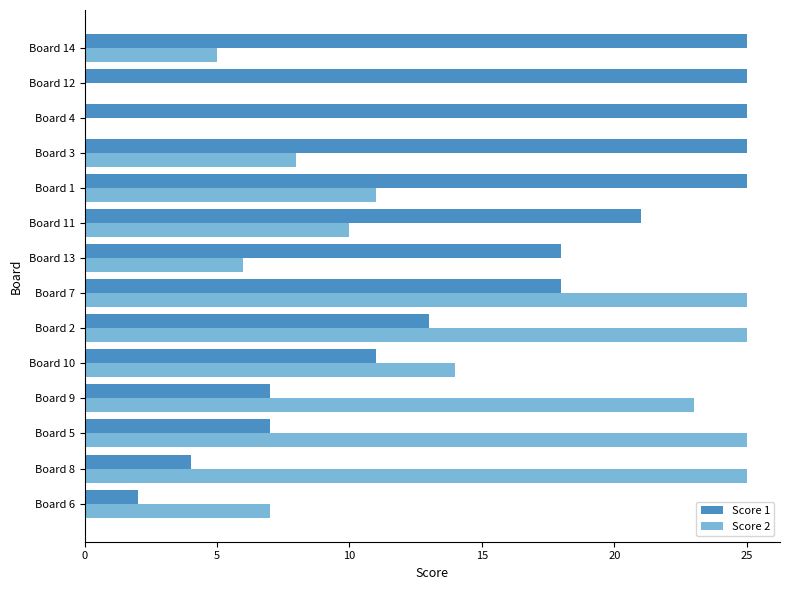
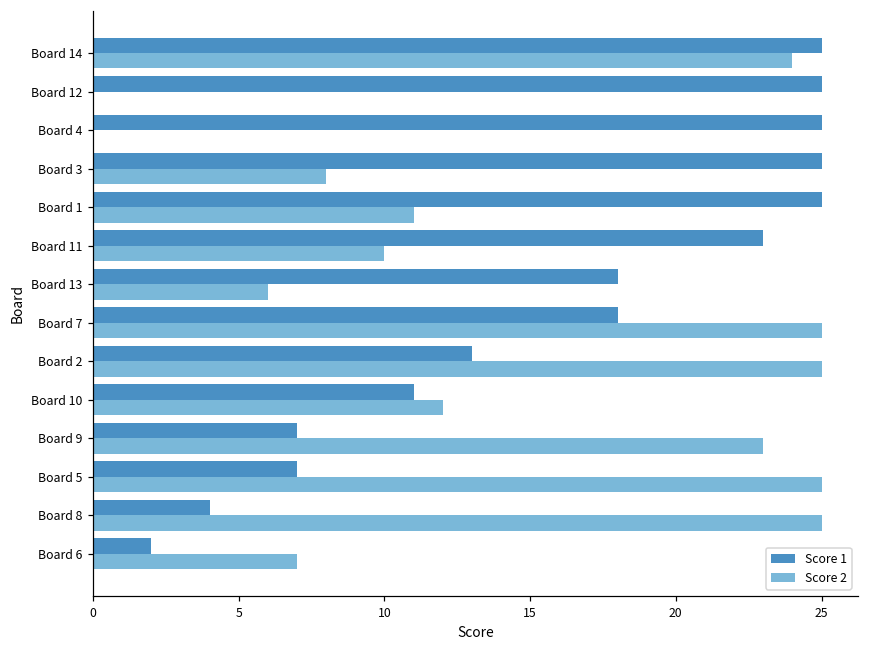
  {
    "Score 1": {
      "Board 14": 25,
      "Board 12": 25,
      "Board 4": 25,
      "Board 3": 25,
      "Board 1": 25,
-     "Board 11": 21,
+     "Board 11": 23,
      "Board 13": 18,
      "Board 7": 18,
      "Board 2": 13,
      "Board 10": 11,
      "Board 9": 7,
      "Board 5": 7,
      "Board 8": 4,
      "Board 6": 2
    },
    "Score 2": {
-     "Board 14": 5,
+     "Board 14": 24,
      "Board 12": 0,
      "Board 4": 0,
      "Board 3": 8,
      "Board 1": 11,
      "Board 11": 10,
      "Board 13": 6,
      "Board 7": 25,
      "Board 2": 25,
-     "Board 10": 14,
+     "Board 10": 12,
      "Board 9": 23,
      "Board 5": 25,
      "Board 8": 25,
      "Board 6": 7
    }
  }
